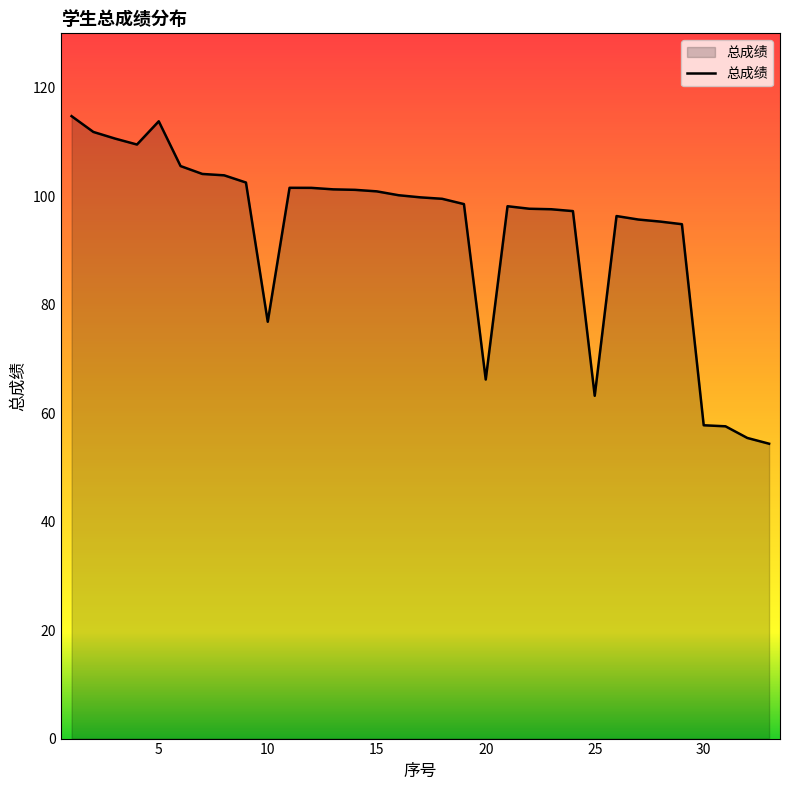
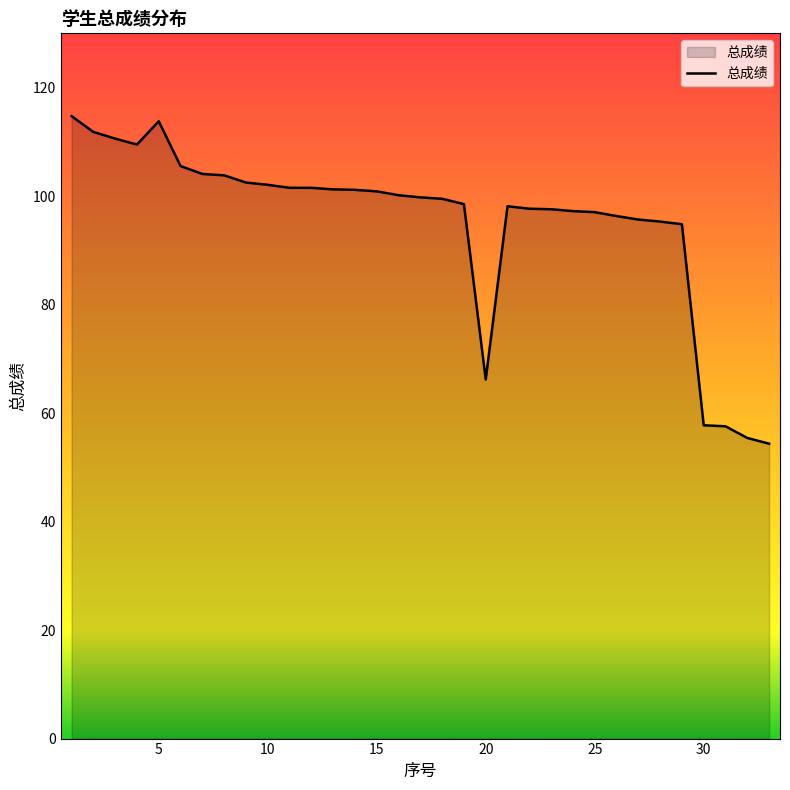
  {
    "5": 114,
-   "10": 77,
+   "10": 102,
    "15": 101,
    "20": 66,
-   "25": 63,
+   "25": 97,
    "30": 58
  }
